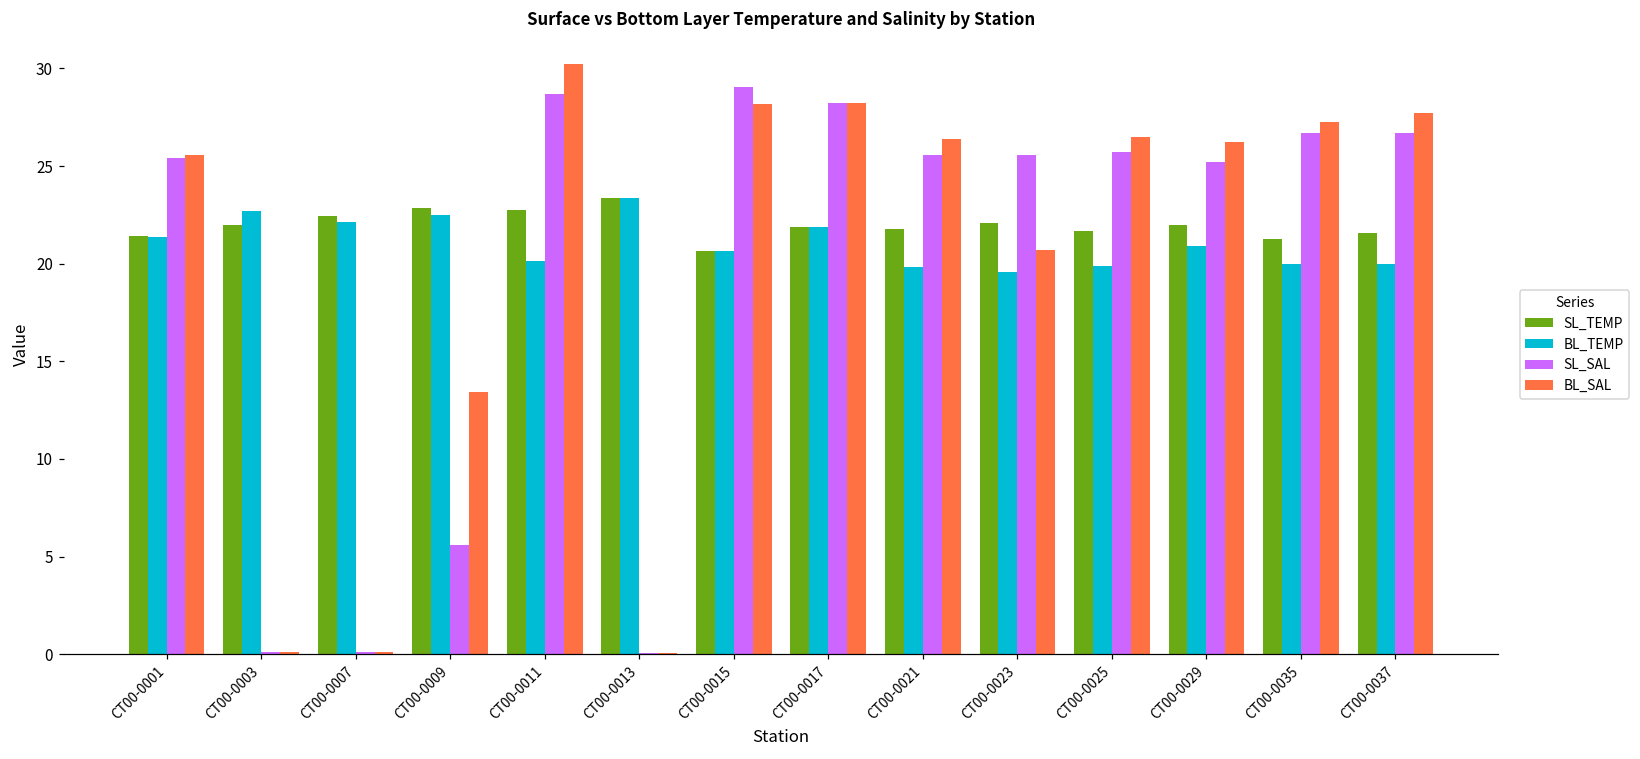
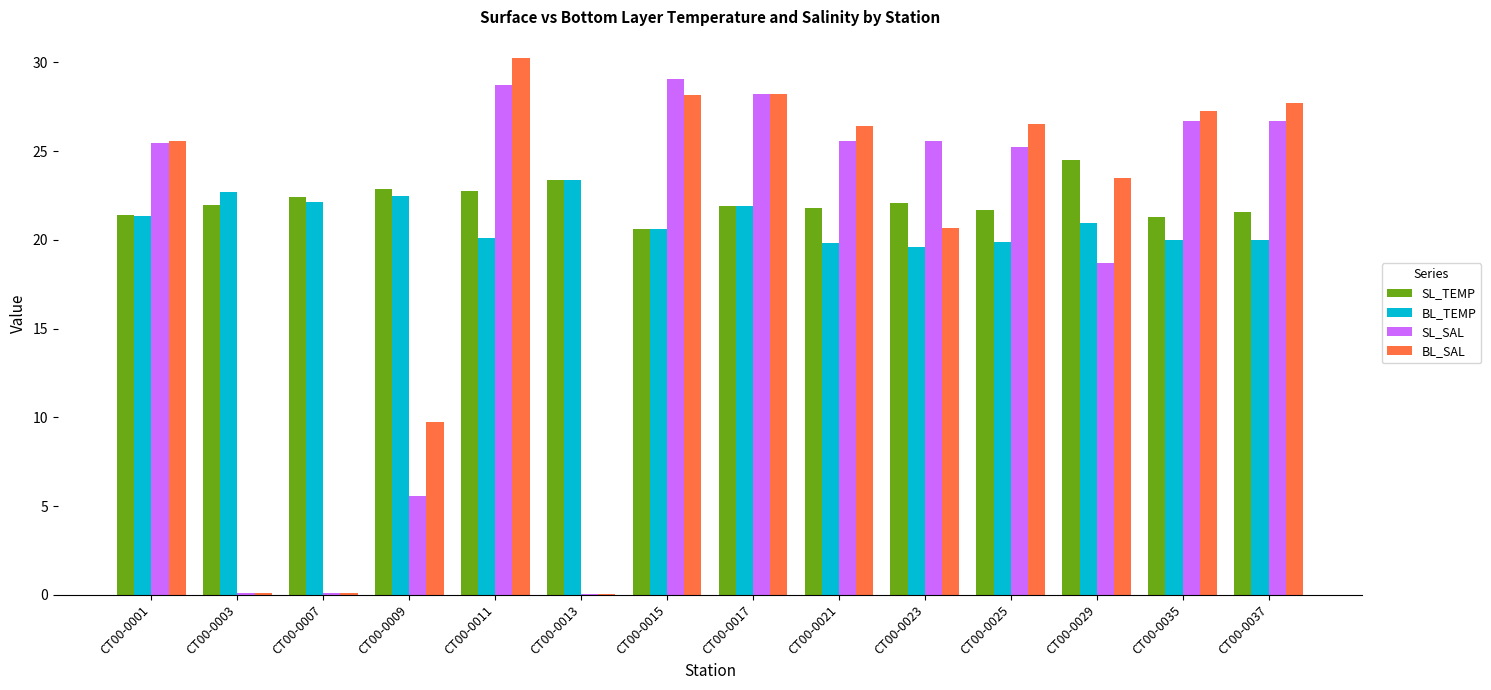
  {
    "SL_TEMP": {
      "CT00-0001": 21.4,
      "CT00-0003": 22.0,
      "CT00-0007": 22.4,
      "CT00-0009": 22.9,
      "CT00-0011": 22.7,
      "CT00-0013": 23.4,
      "CT00-0015": 20.6,
      "CT00-0017": 21.9,
      "CT00-0021": 21.8,
      "CT00-0023": 22.1,
      "CT00-0025": 21.7,
-     "CT00-0029": 22.0,
+     "CT00-0029": 24.5,
      "CT00-0035": 21.3,
      "CT00-0037": 21.6
    },
    "BL_TEMP": {
      "CT00-0001": 21.4,
      "CT00-0003": 22.7,
      "CT00-0007": 22.1,
      "CT00-0009": 22.5,
      "CT00-0011": 20.1,
      "CT00-0013": 23.4,
      "CT00-0015": 20.6,
      "CT00-0017": 21.9,
      "CT00-0021": 19.8,
      "CT00-0023": 19.6,
      "CT00-0025": 19.9,
      "CT00-0029": 20.9,
      "CT00-0035": 20.0,
      "CT00-0037": 20.0
    },
    "SL_SAL": {
      "CT00-0001": 25.4,
      "CT00-0009": 5.6,
      "CT00-0011": 28.7,
      "CT00-0015": 29.1,
      "CT00-0017": 28.2,
      "CT00-0021": 25.6,
      "CT00-0023": 25.6,
-     "CT00-0025": 25.7,
-     "CT00-0029": 25.2,
+     "CT00-0025": 25.2,
+     "CT00-0029": 18.7,
      "CT00-0035": 26.7,
      "CT00-0037": 26.7
    },
    "BL_SAL": {
      "CT00-0001": 25.6,
-     "CT00-0009": 13.4,
+     "CT00-0009": 9.8,
      "CT00-0011": 30.2,
      "CT00-0015": 28.2,
      "CT00-0017": 28.2,
      "CT00-0021": 26.4,
      "CT00-0023": 20.7,
      "CT00-0025": 26.5,
-     "CT00-0029": 26.2,
+     "CT00-0029": 23.5,
      "CT00-0035": 27.3,
      "CT00-0037": 27.7
    }
  }
